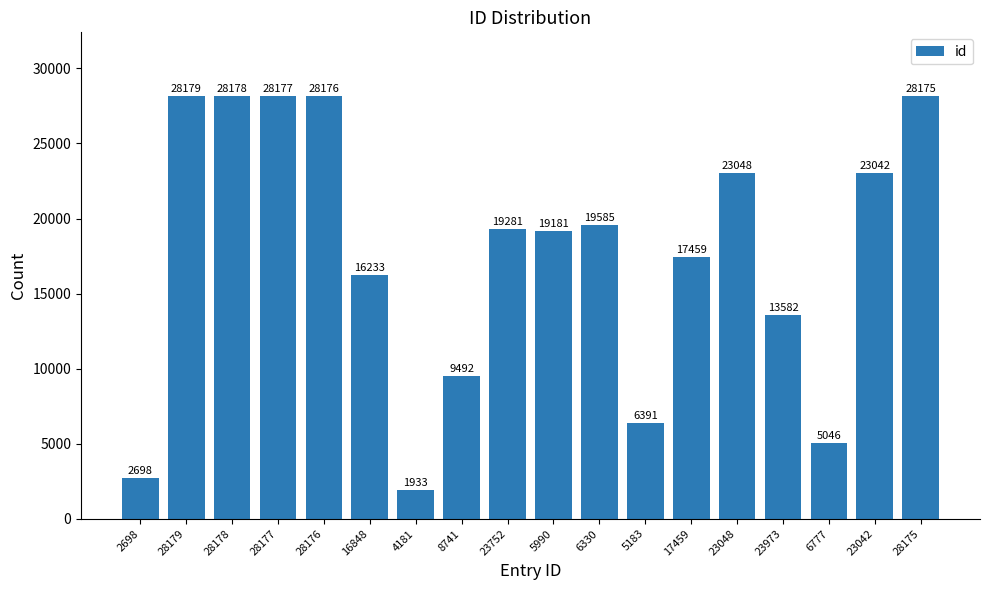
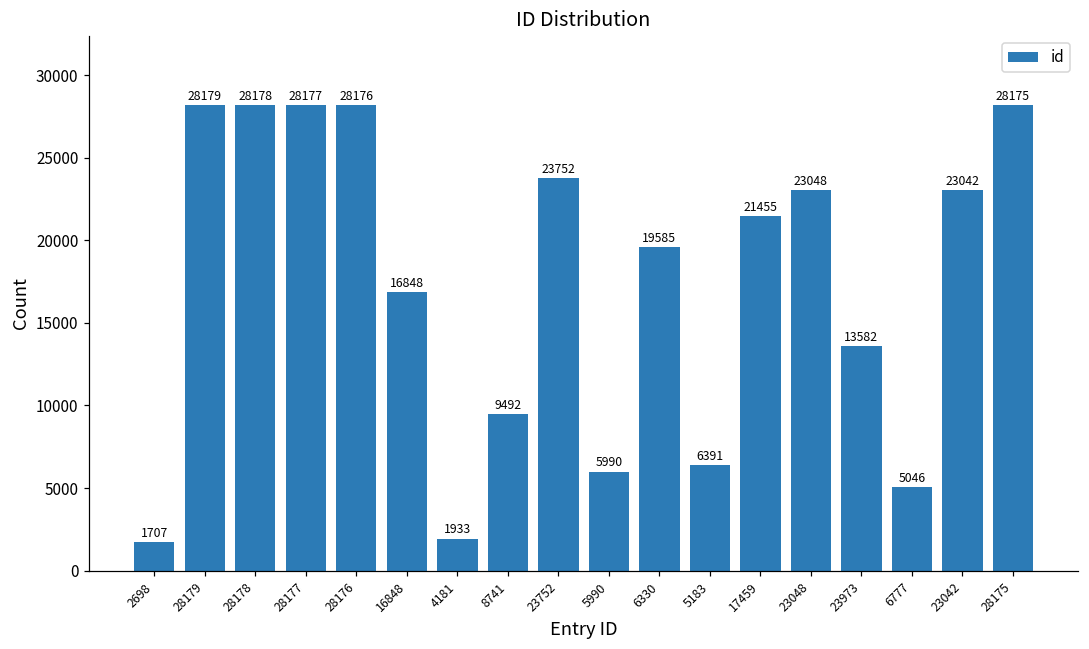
  {
-   "2698": 2698,
+   "2698": 1707,
    "28179": 28179,
    "28178": 28178,
    "28177": 28177,
    "28176": 28176,
-   "16848": 16233,
+   "16848": 16848,
    "4181": 1933,
    "8741": 9492,
-   "23752": 19281,
-   "5990": 19181,
+   "23752": 23752,
+   "5990": 5990,
    "6330": 19585,
    "5183": 6391,
-   "17459": 17459,
+   "17459": 21455,
    "23048": 23048,
    "23973": 13582,
    "6777": 5046,
    "23042": 23042,
    "28175": 28175
  }
